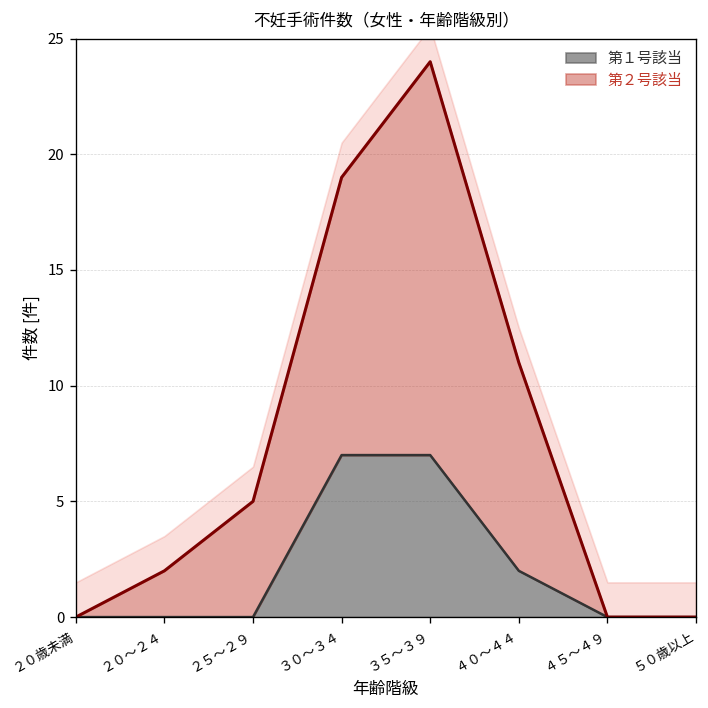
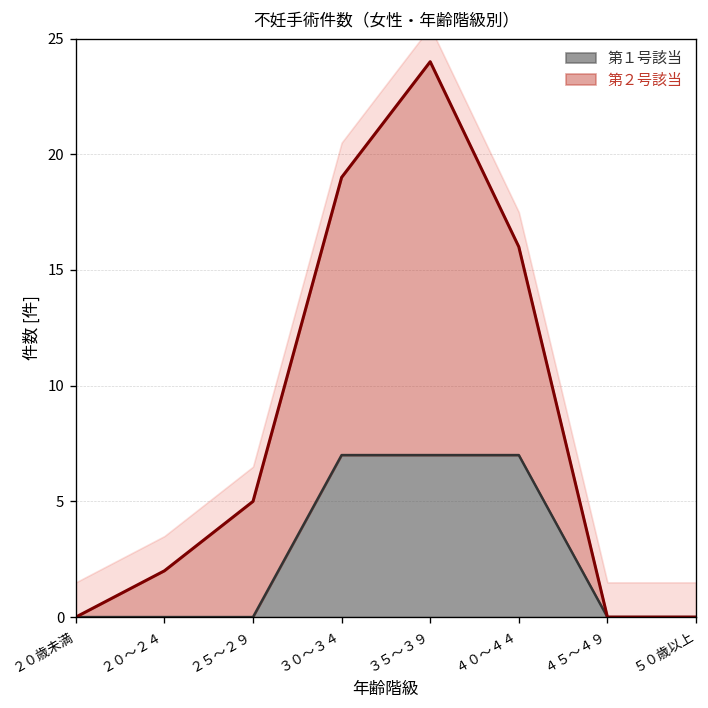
  {
    "第１号該当": {
      "２０～２４": 0,
      "２５～２９": 0,
      "３０～３４": 7,
      "３５～３９": 7,
-     "４０～４４": 2
+     "４０～４４": 7
    }
  }
